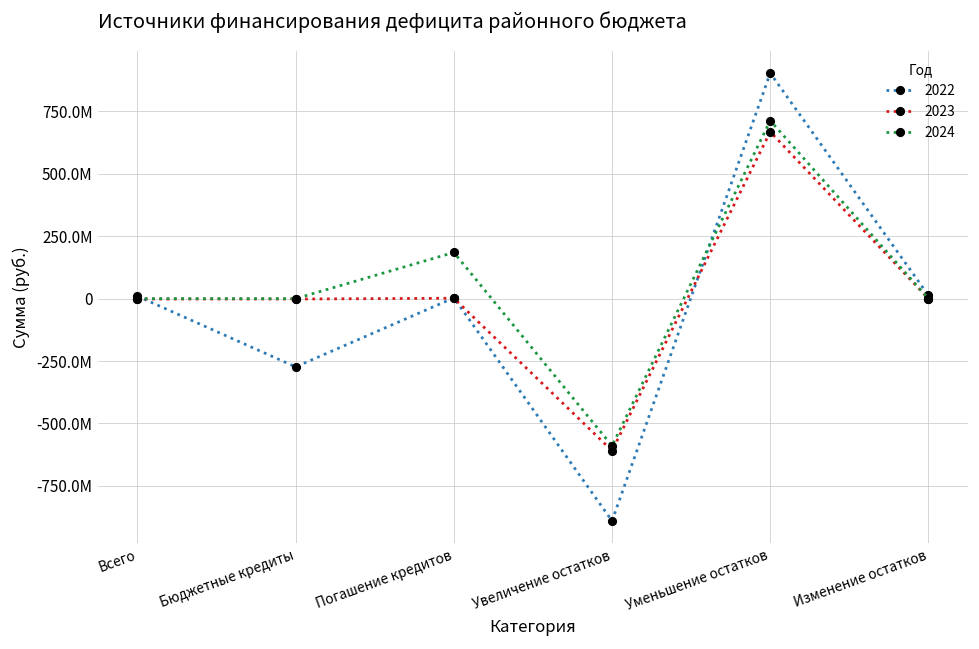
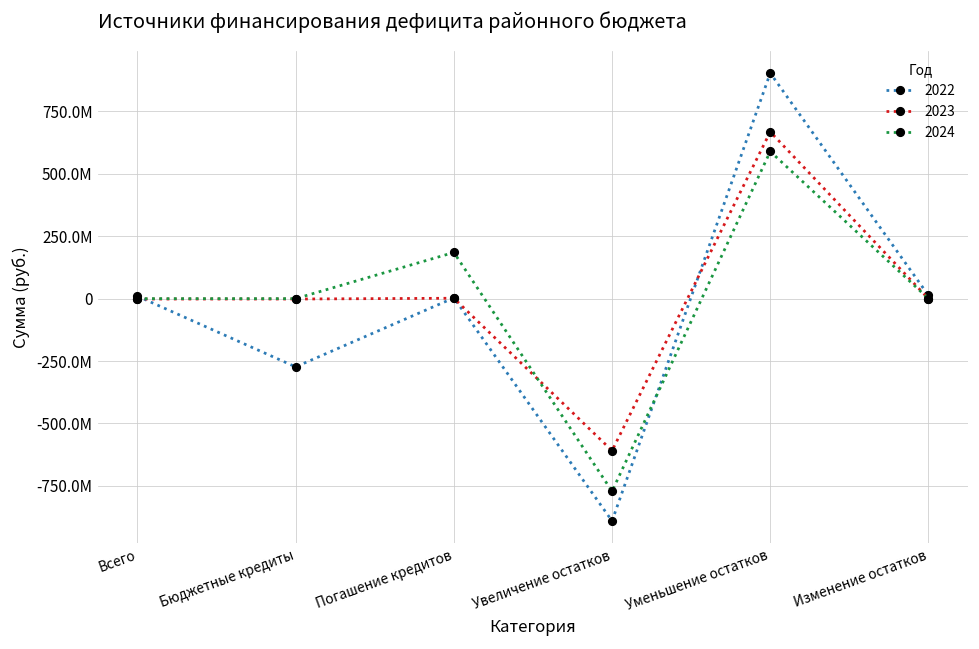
  {
    "2022": {
      "Бюджетные кредиты": -270000000,
      "Увеличение остатков": -890000000,
      "Уменьшение остатков": 900000000,
      "Изменение остатков": 10000000
    },
    "2023": {
      "Увеличение остатков": -610000000,
      "Уменьшение остатков": 670000000
    },
    "2024": {
      "Погашение кредитов": 180000000,
-     "Увеличение остатков": -590000000,
-     "Уменьшение остатков": 710000000
+     "Увеличение остатков": -770000000,
+     "Уменьшение остатков": 590000000
    }
  }
